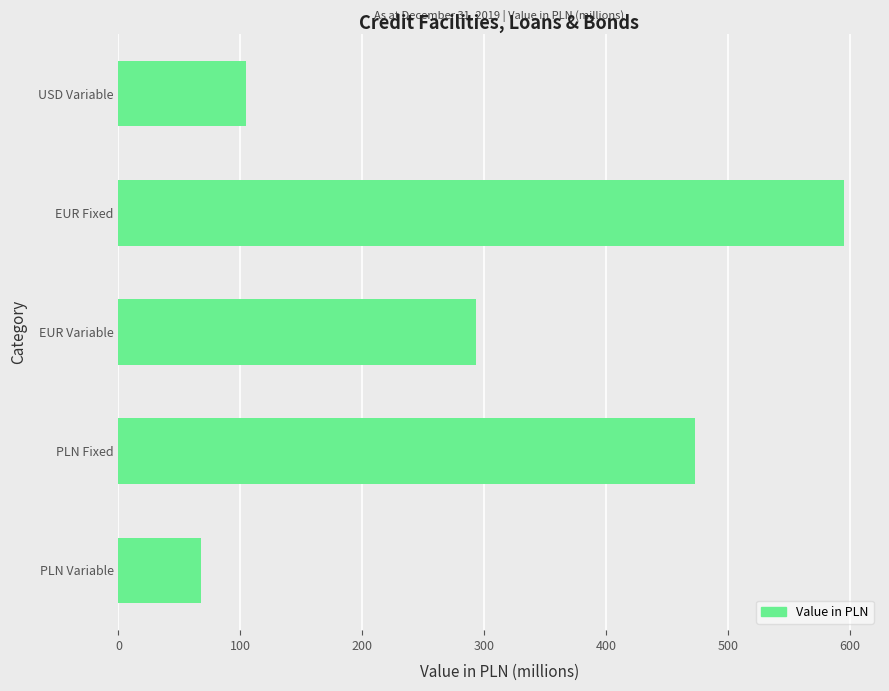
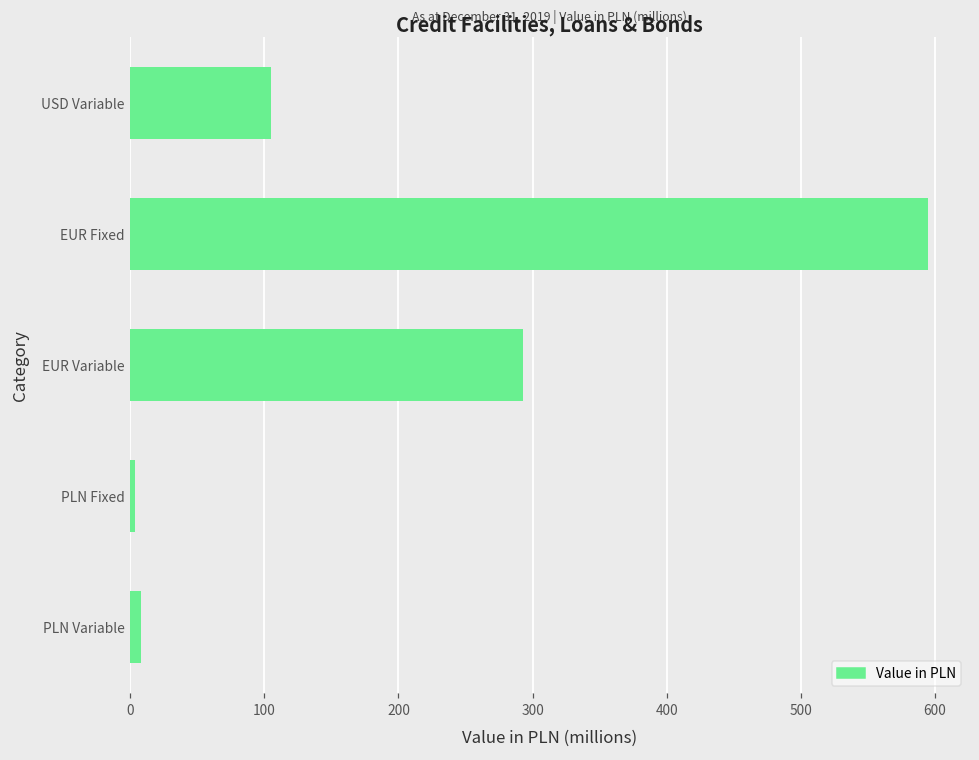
  {
    "USD Variable": 105,
    "EUR Fixed": 595,
    "EUR Variable": 293,
-   "PLN Fixed": 473,
-   "PLN Variable": 68
+   "PLN Fixed": 3,
+   "PLN Variable": 8
  }
